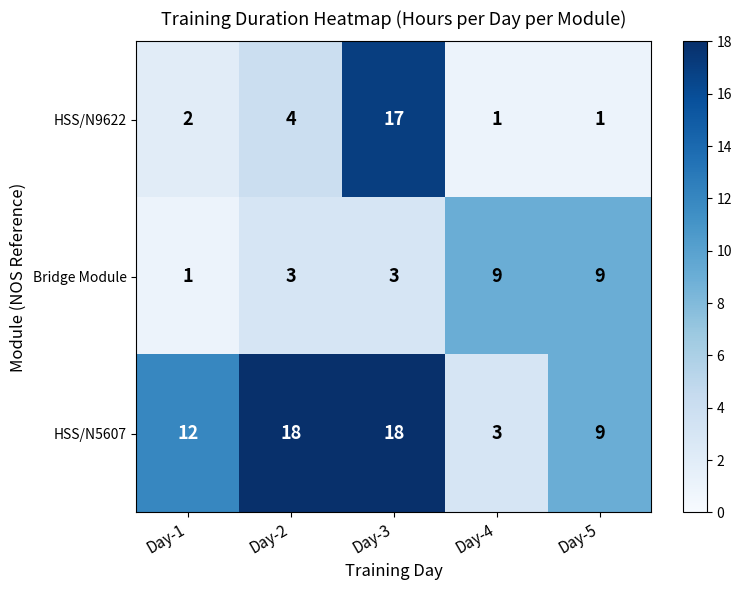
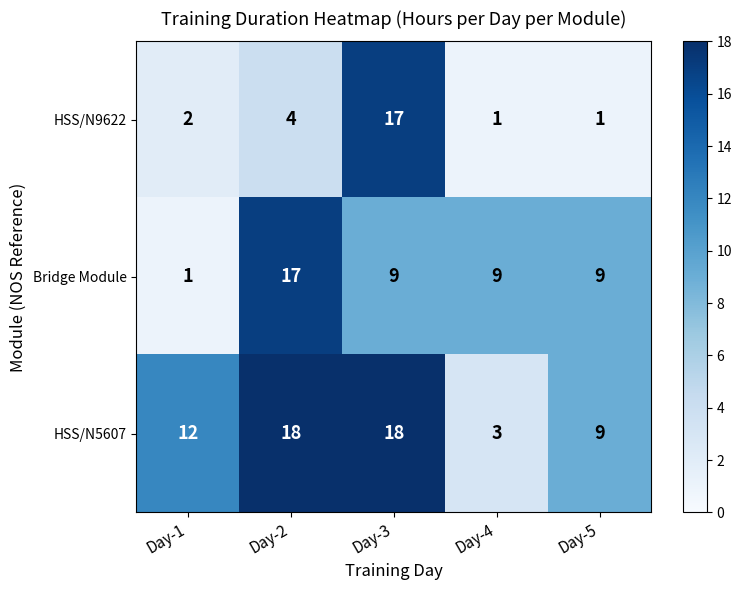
  {
    "HSS/N9622": {
      "Day-1": 2,
      "Day-2": 4,
      "Day-3": 17,
      "Day-4": 1,
      "Day-5": 1
    },
    "Bridge Module": {
      "Day-1": 1,
-     "Day-2": 3,
-     "Day-3": 3,
+     "Day-2": 17,
+     "Day-3": 9,
      "Day-4": 9,
      "Day-5": 9
    },
    "HSS/N5607": {
      "Day-1": 12,
      "Day-2": 18,
      "Day-3": 18,
      "Day-4": 3,
      "Day-5": 9
    }
  }
